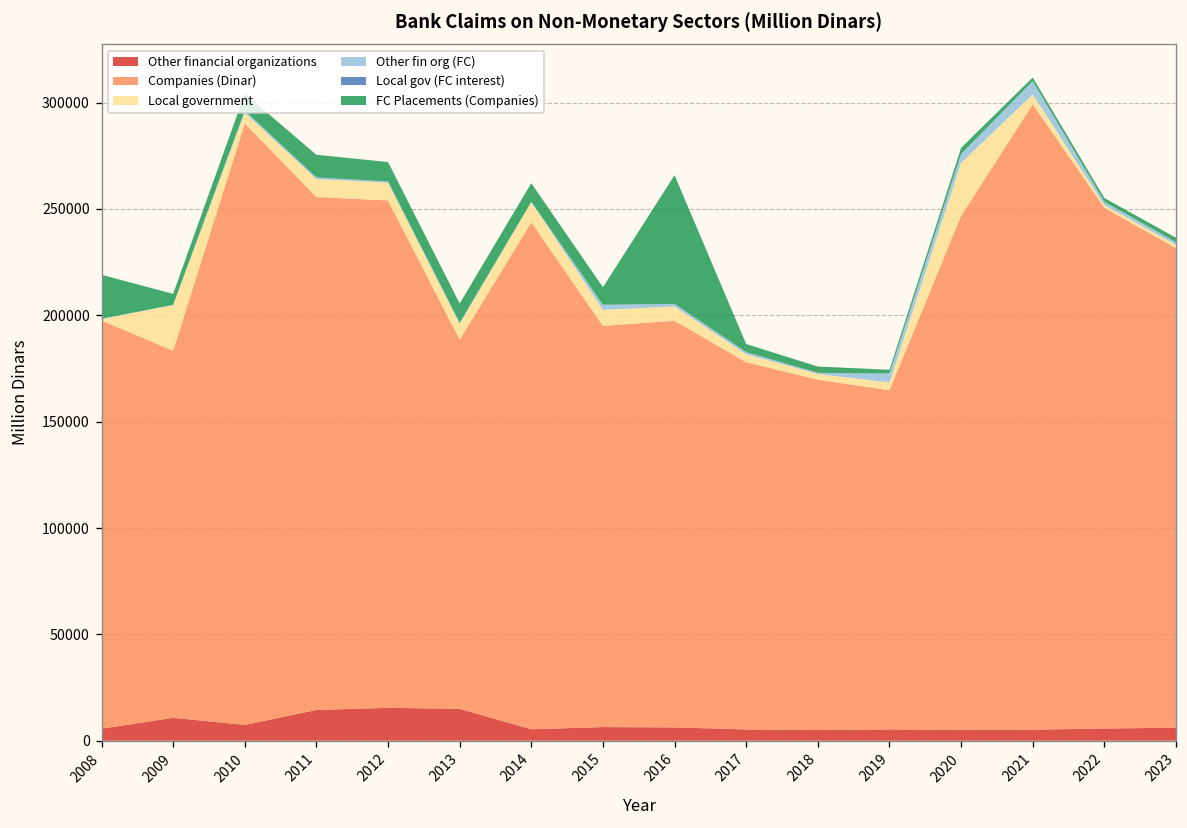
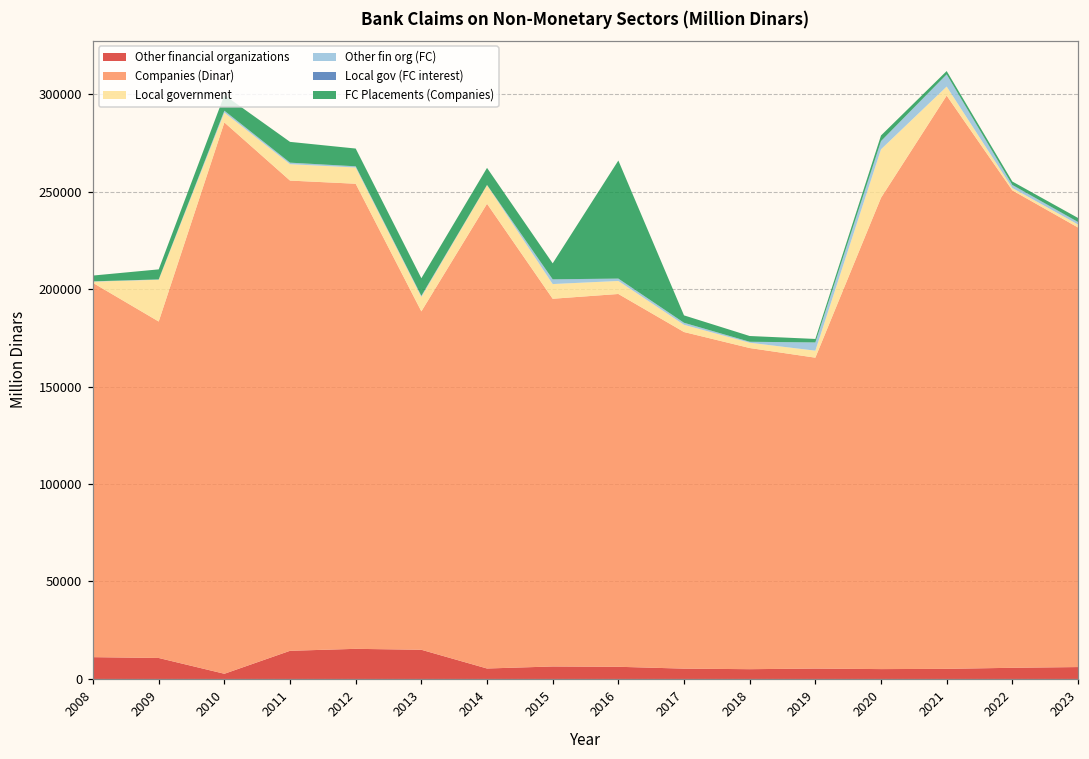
  {
    "Other financial organizations": {
-     "2008": 6000,
+     "2008": 11000,
      "2009": 11000,
-     "2010": 7000,
+     "2010": 3000,
      "2011": 14000,
      "2012": 15000,
      "2013": 15000,
      "2014": 5000,
      "2015": 6000,
      "2016": 6000,
      "2017": 5000,
      "2018": 5000,
      "2019": 5000,
      "2020": 5000,
      "2021": 5000,
      "2022": 6000,
      "2023": 6000
    },
    "Companies (Dinar)": {
      "2009": 173000,
      "2010": 283000,
      "2011": 241000,
      "2012": 239000,
      "2013": 174000,
      "2014": 238000,
      "2015": 189000,
      "2016": 191000,
      "2017": 173000,
      "2018": 165000,
      "2019": 159000,
      "2020": 242000,
      "2021": 294000,
      "2023": 225000
    },
    "Local government": {
      "2015": 8000,
      "2019": 4000,
      "2020": 25000,
      "2021": 5000
    },
    "FC Placements (Companies)": {
-     "2008": 21000,
+     "2008": 3000,
      "2009": 5000,
      "2011": 11000,
      "2012": 9000,
      "2013": 9000,
      "2014": 9000,
      "2015": 8000,
      "2016": 61000,
      "2017": 4000,
      "2018": 3000,
      "2019": 2000,
      "2020": 3000,
      "2021": 2000,
      "2022": 2000,
      "2023": 2000
    }
  }
